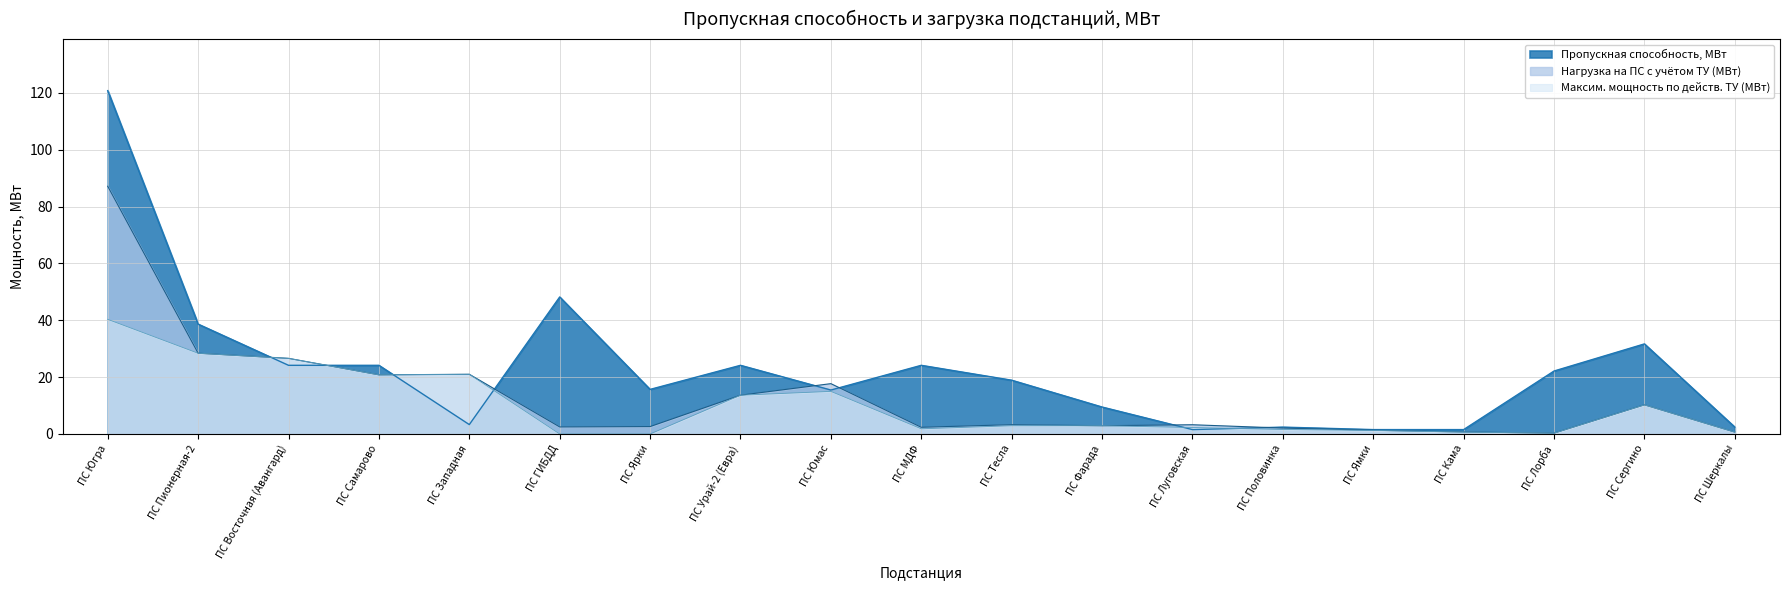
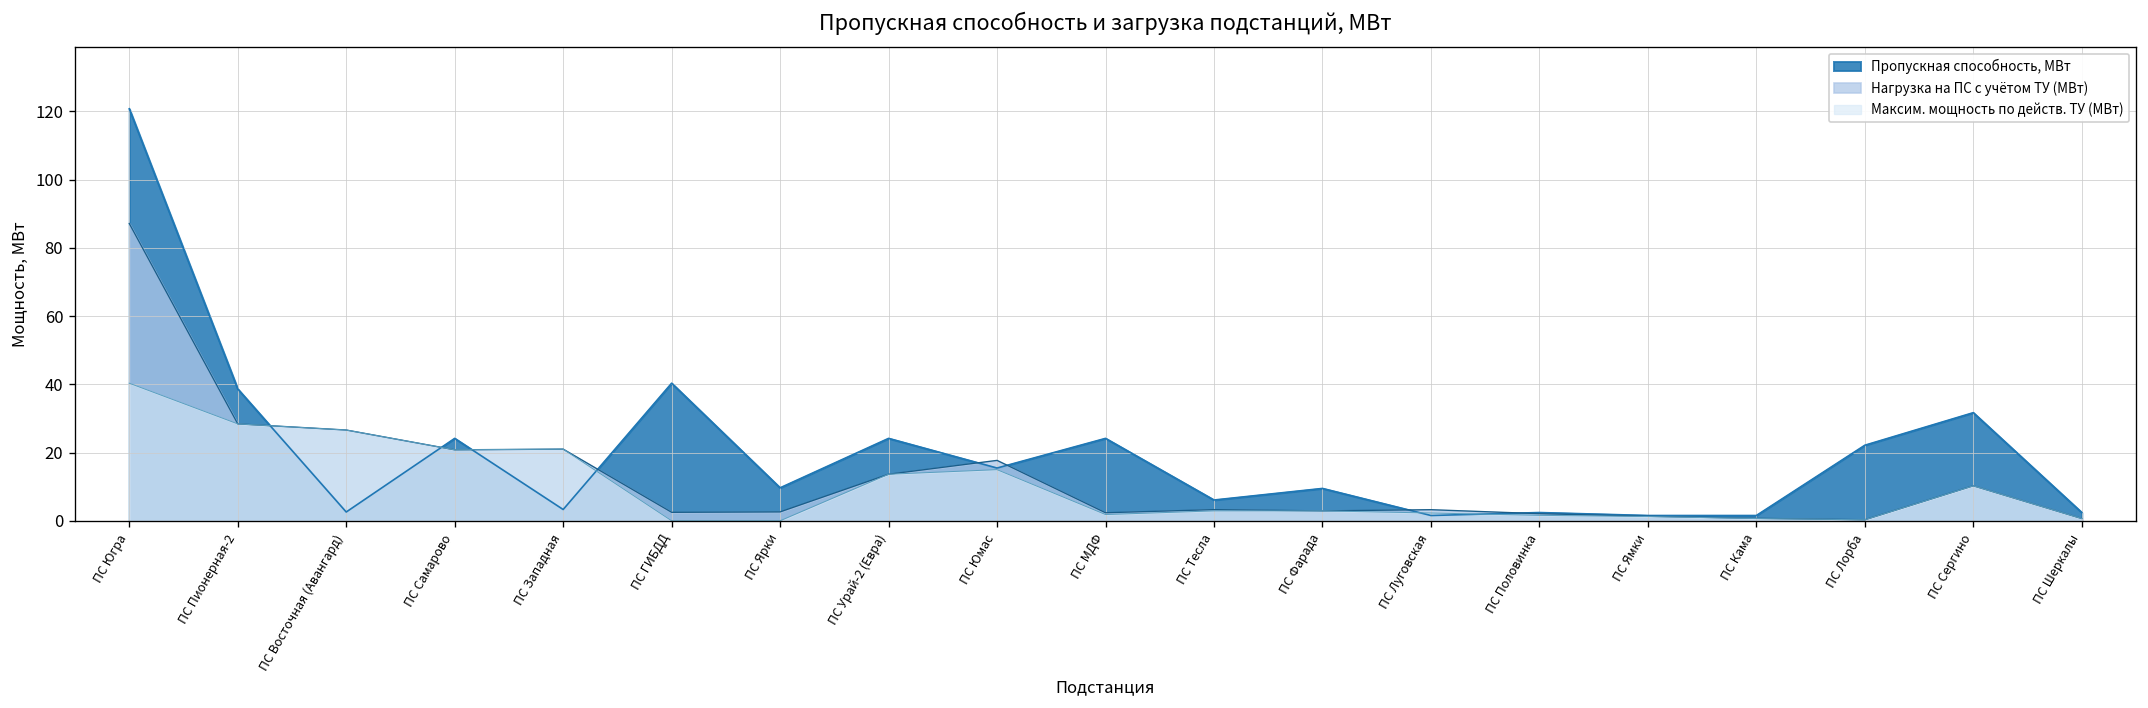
  {
    "Пропускная способность, МВт": {
      "ПС Югра": 121,
      "ПС Пионерная-2": 39,
-     "ПС Восточная (Авангард)": 24,
+     "ПС Восточная (Авангард)": 3,
      "ПС Самарово": 24,
      "ПС Западная": 3,
-     "ПС ГИБДД": 48,
-     "ПС Ярки": 16,
+     "ПС ГИБДД": 40,
+     "ПС Ярки": 10,
      "ПС Урай-2 (Евра)": 24,
      "ПС МДФ": 24,
-     "ПС Тесла": 19,
+     "ПС Тесла": 6,
      "ПС Фарада": 9,
      "ПС Лорба": 22,
      "ПС Сергино": 32,
      "ПС Шеркалы": 2
    }
  }
